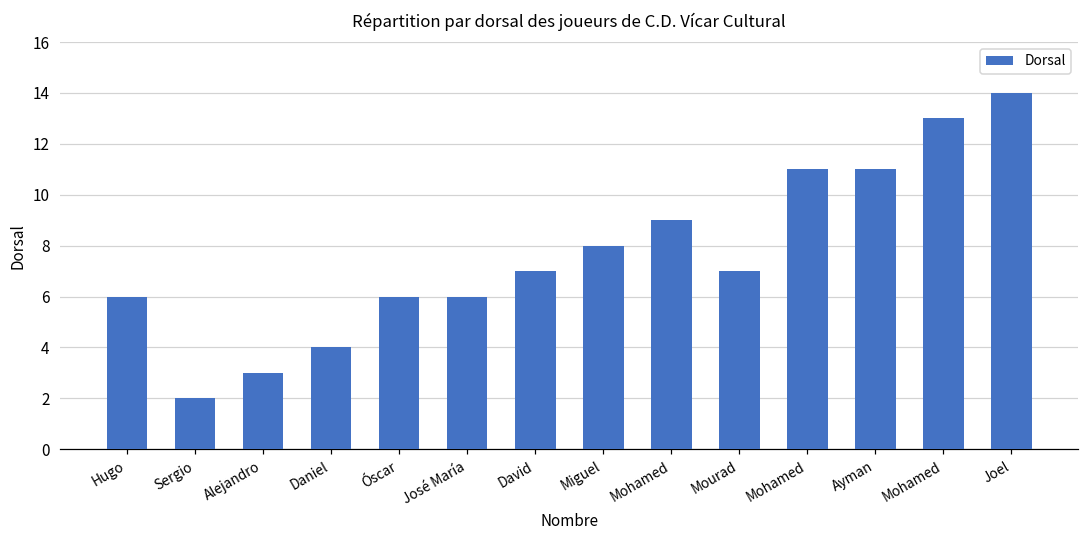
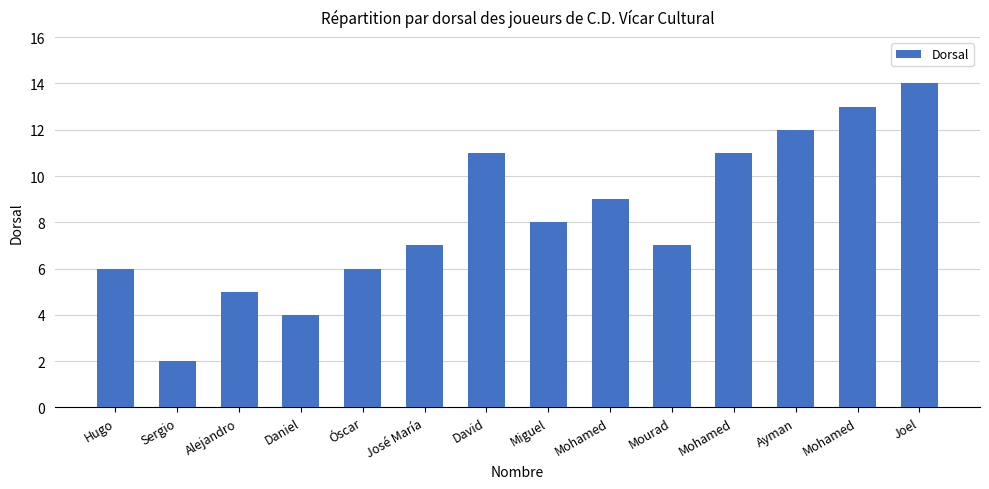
  {
    "Hugo": 6,
    "Sergio": 2,
-   "Alejandro": 3,
+   "Alejandro": 5,
    "Daniel": 4,
    "Óscar": 6,
-   "José María": 6,
-   "David": 7,
+   "José María": 7,
+   "David": 11,
    "Miguel": 8,
    "Mourad": 7,
-   "Ayman": 11,
+   "Ayman": 12,
    "Joel": 14
  }
